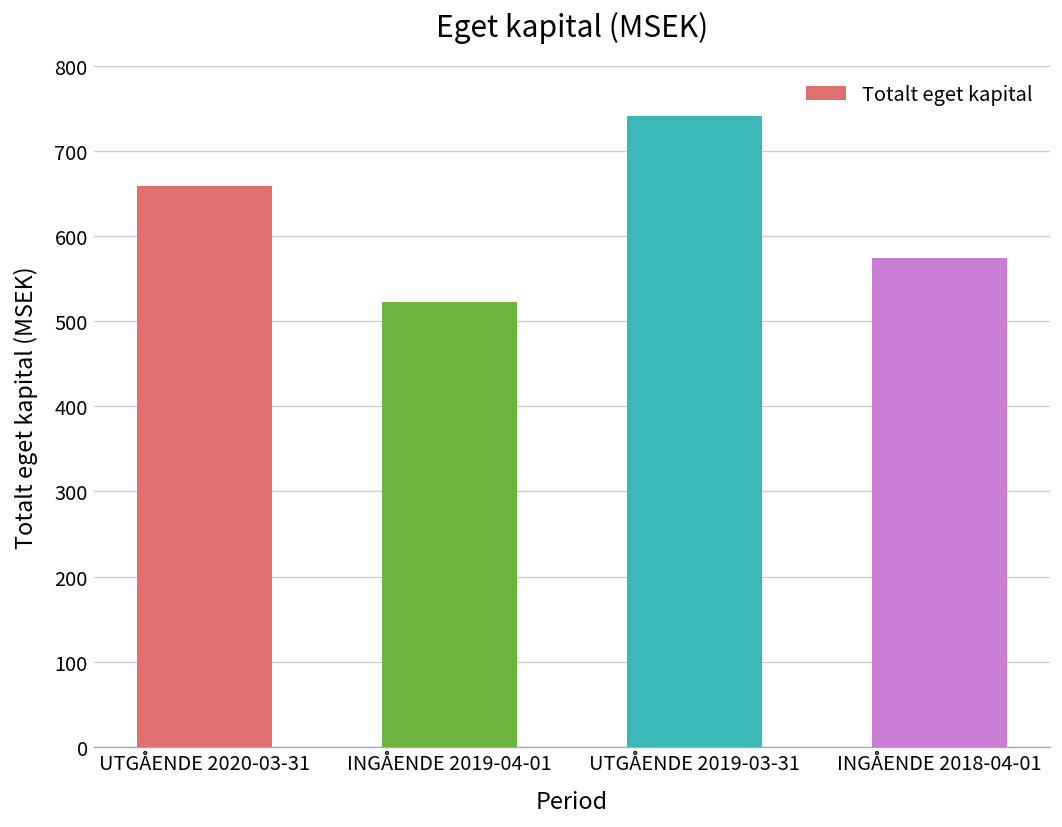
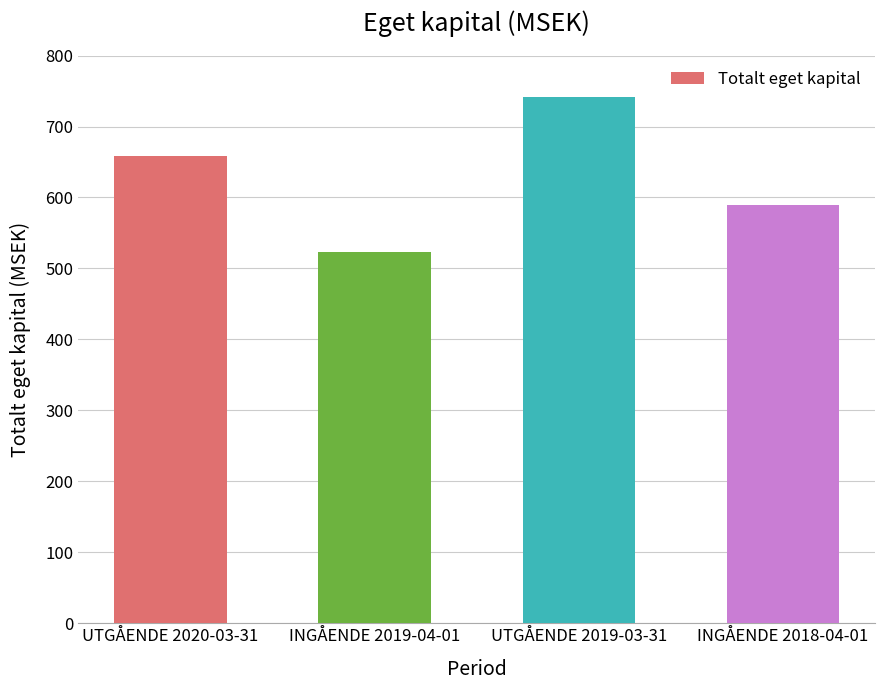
  {
    "UTGÅENDE 2020-03-31": 660,
    "INGÅENDE 2019-04-01": 520,
    "UTGÅENDE 2019-03-31": 740,
-   "INGÅENDE 2018-04-01": 570
+   "INGÅENDE 2018-04-01": 590
  }
